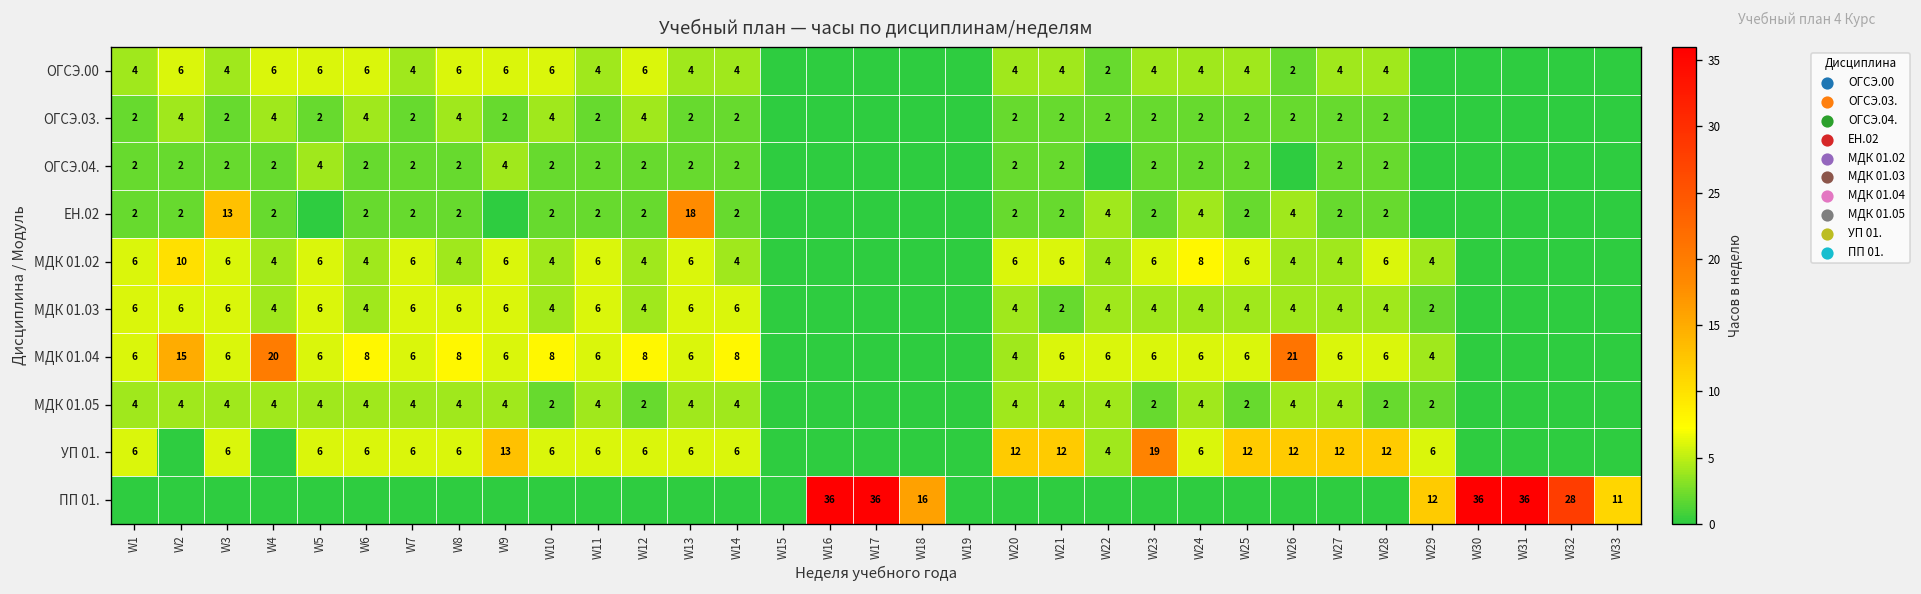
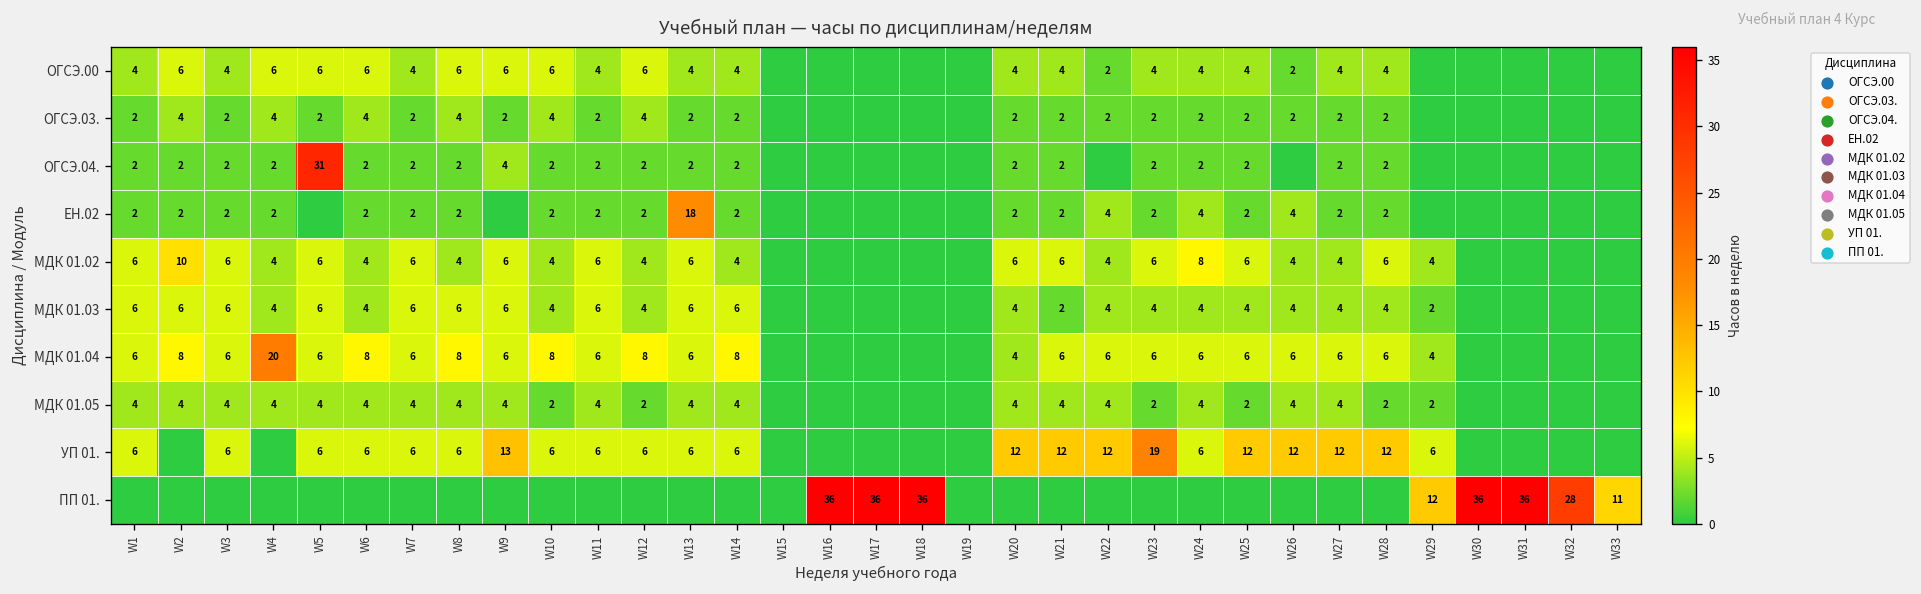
  {
    "ОГСЭ.04.": {
      "W1": 2,
      "W2": 2,
      "W3": 2,
      "W4": 2,
-     "W5": 4,
+     "W5": 31,
      "W6": 2,
      "W7": 2,
      "W8": 2,
      "W9": 4,
      "W10": 2,
      "W11": 2,
      "W12": 2,
      "W13": 2,
      "W14": 2,
      "W20": 2,
      "W21": 2,
      "W23": 2,
      "W24": 2,
      "W25": 2,
      "W27": 2,
      "W28": 2
    },
    "ЕН.02": {
      "W1": 2,
      "W2": 2,
-     "W3": 13,
+     "W3": 2,
      "W4": 2,
      "W6": 2,
      "W7": 2,
      "W8": 2,
      "W10": 2,
      "W11": 2,
      "W12": 2,
      "W13": 18,
      "W14": 2,
      "W20": 2,
      "W21": 2,
      "W22": 4,
      "W23": 2,
      "W24": 4,
      "W25": 2,
      "W26": 4,
      "W27": 2,
      "W28": 2
    },
    "МДК 01.04": {
      "W1": 6,
-     "W2": 15,
+     "W2": 8,
      "W3": 6,
      "W4": 20,
      "W5": 6,
      "W6": 8,
      "W7": 6,
      "W8": 8,
      "W9": 6,
      "W10": 8,
      "W11": 6,
      "W12": 8,
      "W13": 6,
      "W14": 8,
      "W20": 4,
      "W21": 6,
      "W22": 6,
      "W23": 6,
      "W24": 6,
      "W25": 6,
-     "W26": 21,
+     "W26": 6,
      "W27": 6,
      "W28": 6,
      "W29": 4
    },
    "УП 01.": {
      "W1": 6,
      "W3": 6,
      "W5": 6,
      "W6": 6,
      "W7": 6,
      "W8": 6,
      "W9": 13,
      "W10": 6,
      "W11": 6,
      "W12": 6,
      "W13": 6,
      "W14": 6,
      "W20": 12,
      "W21": 12,
-     "W22": 4,
+     "W22": 12,
      "W23": 19,
      "W24": 6,
      "W25": 12,
      "W26": 12,
      "W27": 12,
      "W28": 12,
      "W29": 6
    },
    "ПП 01.": {
      "W16": 36,
      "W17": 36,
-     "W18": 16,
+     "W18": 36,
      "W29": 12,
      "W30": 36,
      "W31": 36,
      "W32": 28,
      "W33": 11
    }
  }
